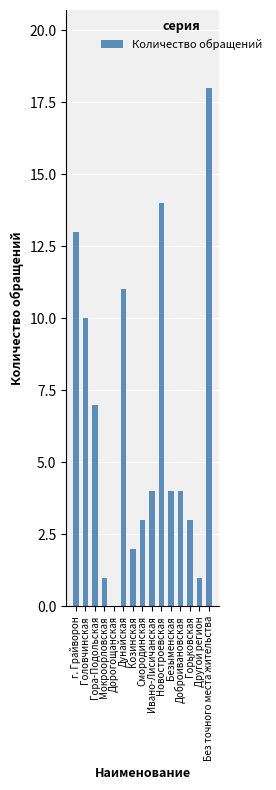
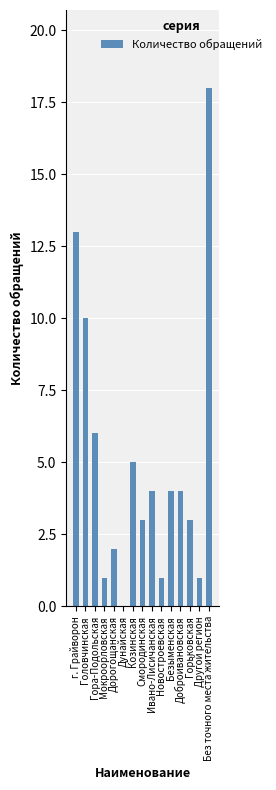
  {
    "г. Грайворон": 13,
    "Головчинская": 10,
-   "Гора-Подольская": 7,
+   "Гора-Подольская": 6,
    "Мокроорловская": 1,
-   "Дорогощанская": 0,
-   "Дунайская": 11,
-   "Козинская": 2,
+   "Дорогощанская": 2,
+   "Дунайская": 0,
+   "Козинская": 5,
    "Смородинская": 3,
    "Ивано-Лисичанская": 4,
-   "Новостроевская": 14,
+   "Новостроевская": 1,
    "Безыменская": 4,
    "Доброивановская": 4,
    "Горьковская": 3,
    "Другой регион": 1,
    "Без точного места жительства": 18
  }
